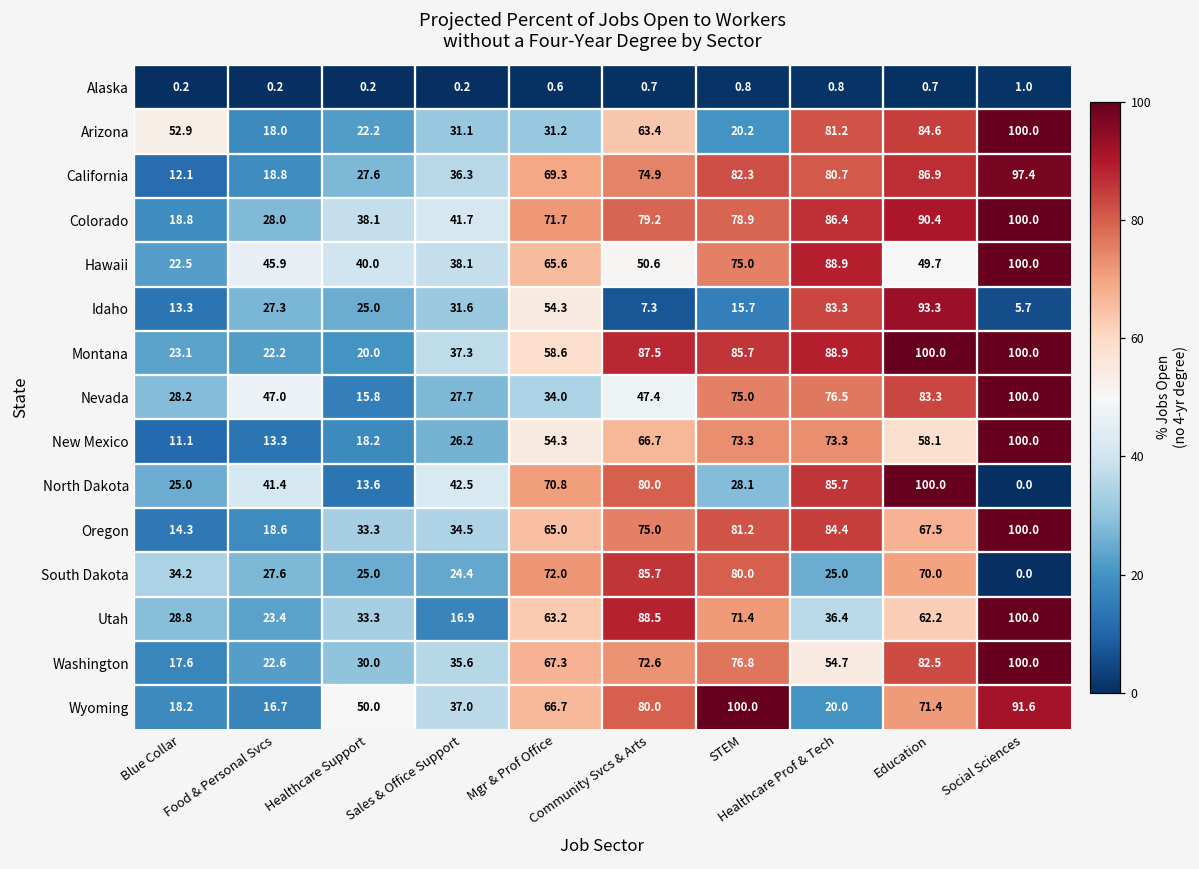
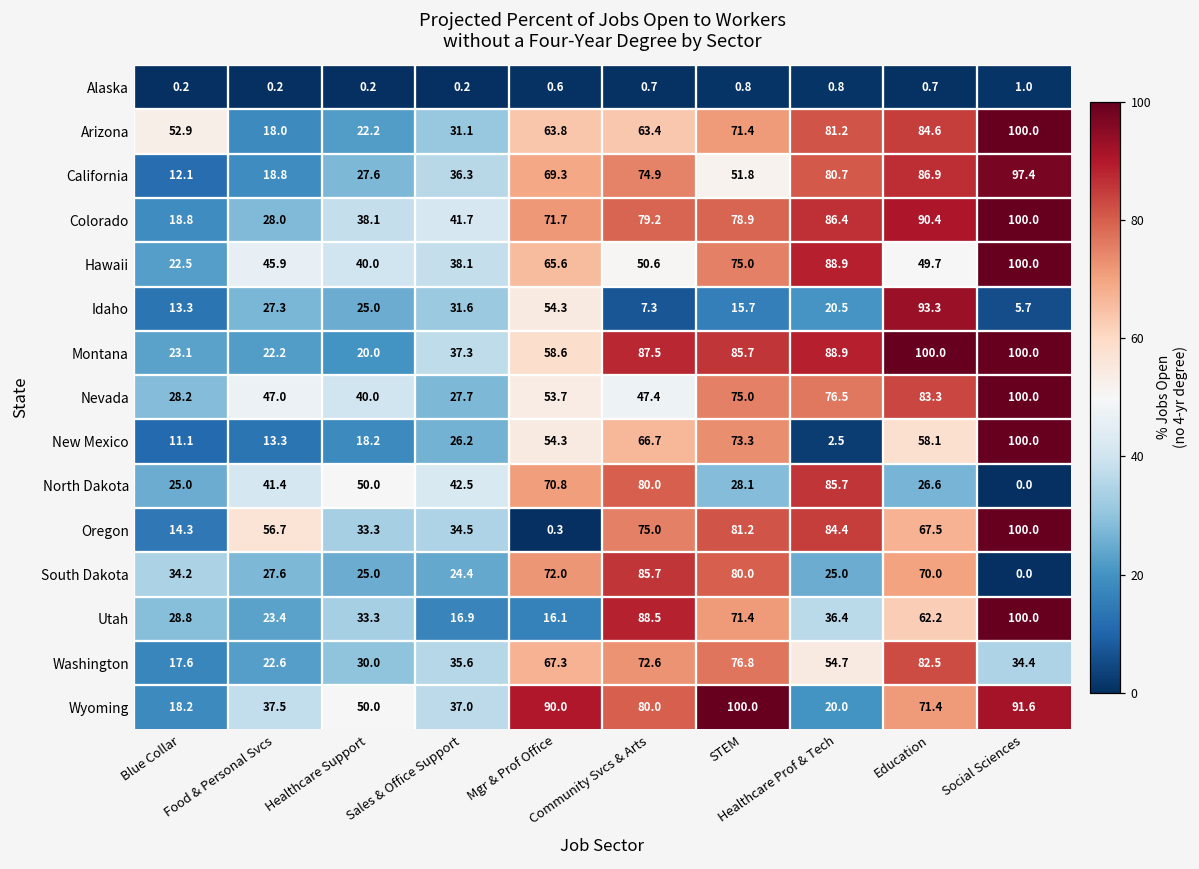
  {
    "Alaska": {
      "Blue Collar": 0.2,
      "Food & Personal Svcs": 0.2,
      "Healthcare Support": 0.2,
      "Sales & Office Support": 0.2,
      "Mgr & Prof Office": 0.6,
      "Community Svcs & Arts": 0.7,
      "STEM": 0.8,
      "Healthcare Prof & Tech": 0.8,
      "Education": 0.7,
      "Social Sciences": 1.0
    },
    "Arizona": {
      "Blue Collar": 52.9,
      "Food & Personal Svcs": 18.0,
      "Healthcare Support": 22.2,
      "Sales & Office Support": 31.1,
-     "Mgr & Prof Office": 31.2,
+     "Mgr & Prof Office": 63.8,
      "Community Svcs & Arts": 63.4,
-     "STEM": 20.2,
+     "STEM": 71.4,
      "Healthcare Prof & Tech": 81.2,
      "Education": 84.6,
      "Social Sciences": 100.0
    },
    "California": {
      "Blue Collar": 12.1,
      "Food & Personal Svcs": 18.8,
      "Healthcare Support": 27.6,
      "Sales & Office Support": 36.3,
      "Mgr & Prof Office": 69.3,
      "Community Svcs & Arts": 74.9,
-     "STEM": 82.3,
+     "STEM": 51.8,
      "Healthcare Prof & Tech": 80.7,
      "Education": 86.9,
      "Social Sciences": 97.4
    },
    "Colorado": {
      "Blue Collar": 18.8,
      "Food & Personal Svcs": 28.0,
      "Healthcare Support": 38.1,
      "Sales & Office Support": 41.7,
      "Mgr & Prof Office": 71.7,
      "Community Svcs & Arts": 79.2,
      "STEM": 78.9,
      "Healthcare Prof & Tech": 86.4,
      "Education": 90.4,
      "Social Sciences": 100.0
    },
    "Hawaii": {
      "Blue Collar": 22.5,
      "Food & Personal Svcs": 45.9,
      "Healthcare Support": 40.0,
      "Sales & Office Support": 38.1,
      "Mgr & Prof Office": 65.6,
      "Community Svcs & Arts": 50.6,
      "STEM": 75.0,
      "Healthcare Prof & Tech": 88.9,
      "Education": 49.7,
      "Social Sciences": 100.0
    },
    "Idaho": {
      "Blue Collar": 13.3,
      "Food & Personal Svcs": 27.3,
      "Healthcare Support": 25.0,
      "Sales & Office Support": 31.6,
      "Mgr & Prof Office": 54.3,
      "Community Svcs & Arts": 7.3,
      "STEM": 15.7,
-     "Healthcare Prof & Tech": 83.3,
+     "Healthcare Prof & Tech": 20.5,
      "Education": 93.3,
      "Social Sciences": 5.7
    },
    "Montana": {
      "Blue Collar": 23.1,
      "Food & Personal Svcs": 22.2,
      "Healthcare Support": 20.0,
      "Sales & Office Support": 37.3,
      "Mgr & Prof Office": 58.6,
      "Community Svcs & Arts": 87.5,
      "STEM": 85.7,
      "Healthcare Prof & Tech": 88.9,
      "Education": 100.0,
      "Social Sciences": 100.0
    },
    "Nevada": {
      "Blue Collar": 28.2,
      "Food & Personal Svcs": 47.0,
-     "Healthcare Support": 15.8,
+     "Healthcare Support": 40.0,
      "Sales & Office Support": 27.7,
-     "Mgr & Prof Office": 34.0,
+     "Mgr & Prof Office": 53.7,
      "Community Svcs & Arts": 47.4,
      "STEM": 75.0,
      "Healthcare Prof & Tech": 76.5,
      "Education": 83.3,
      "Social Sciences": 100.0
    },
    "New Mexico": {
      "Blue Collar": 11.1,
      "Food & Personal Svcs": 13.3,
      "Healthcare Support": 18.2,
      "Sales & Office Support": 26.2,
      "Mgr & Prof Office": 54.3,
      "Community Svcs & Arts": 66.7,
      "STEM": 73.3,
-     "Healthcare Prof & Tech": 73.3,
+     "Healthcare Prof & Tech": 2.5,
      "Education": 58.1,
      "Social Sciences": 100.0
    },
    "North Dakota": {
      "Blue Collar": 25.0,
      "Food & Personal Svcs": 41.4,
-     "Healthcare Support": 13.6,
+     "Healthcare Support": 50.0,
      "Sales & Office Support": 42.5,
      "Mgr & Prof Office": 70.8,
      "Community Svcs & Arts": 80.0,
      "STEM": 28.1,
      "Healthcare Prof & Tech": 85.7,
-     "Education": 100.0,
+     "Education": 26.6,
      "Social Sciences": 0.0
    },
    "Oregon": {
      "Blue Collar": 14.3,
-     "Food & Personal Svcs": 18.6,
+     "Food & Personal Svcs": 56.7,
      "Healthcare Support": 33.3,
      "Sales & Office Support": 34.5,
-     "Mgr & Prof Office": 65.0,
+     "Mgr & Prof Office": 0.3,
      "Community Svcs & Arts": 75.0,
      "STEM": 81.2,
      "Healthcare Prof & Tech": 84.4,
      "Education": 67.5,
      "Social Sciences": 100.0
    },
    "South Dakota": {
      "Blue Collar": 34.2,
      "Food & Personal Svcs": 27.6,
      "Healthcare Support": 25.0,
      "Sales & Office Support": 24.4,
      "Mgr & Prof Office": 72.0,
      "Community Svcs & Arts": 85.7,
      "STEM": 80.0,
      "Healthcare Prof & Tech": 25.0,
      "Education": 70.0,
      "Social Sciences": 0.0
    },
    "Utah": {
      "Blue Collar": 28.8,
      "Food & Personal Svcs": 23.4,
      "Healthcare Support": 33.3,
      "Sales & Office Support": 16.9,
-     "Mgr & Prof Office": 63.2,
+     "Mgr & Prof Office": 16.1,
      "Community Svcs & Arts": 88.5,
      "STEM": 71.4,
      "Healthcare Prof & Tech": 36.4,
      "Education": 62.2,
      "Social Sciences": 100.0
    },
    "Washington": {
      "Blue Collar": 17.6,
      "Food & Personal Svcs": 22.6,
      "Healthcare Support": 30.0,
      "Sales & Office Support": 35.6,
      "Mgr & Prof Office": 67.3,
      "Community Svcs & Arts": 72.6,
      "STEM": 76.8,
      "Healthcare Prof & Tech": 54.7,
      "Education": 82.5,
-     "Social Sciences": 100.0
+     "Social Sciences": 34.4
    },
    "Wyoming": {
      "Blue Collar": 18.2,
-     "Food & Personal Svcs": 16.7,
+     "Food & Personal Svcs": 37.5,
      "Healthcare Support": 50.0,
      "Sales & Office Support": 37.0,
-     "Mgr & Prof Office": 66.7,
+     "Mgr & Prof Office": 90.0,
      "Community Svcs & Arts": 80.0,
      "STEM": 100.0,
      "Healthcare Prof & Tech": 20.0,
      "Education": 71.4,
      "Social Sciences": 91.6
    }
  }
